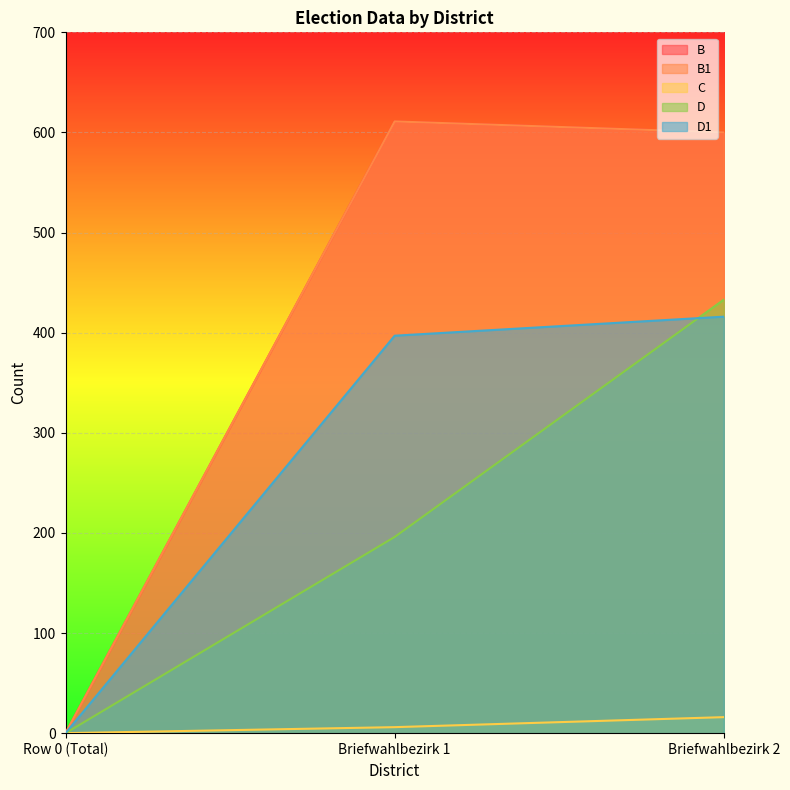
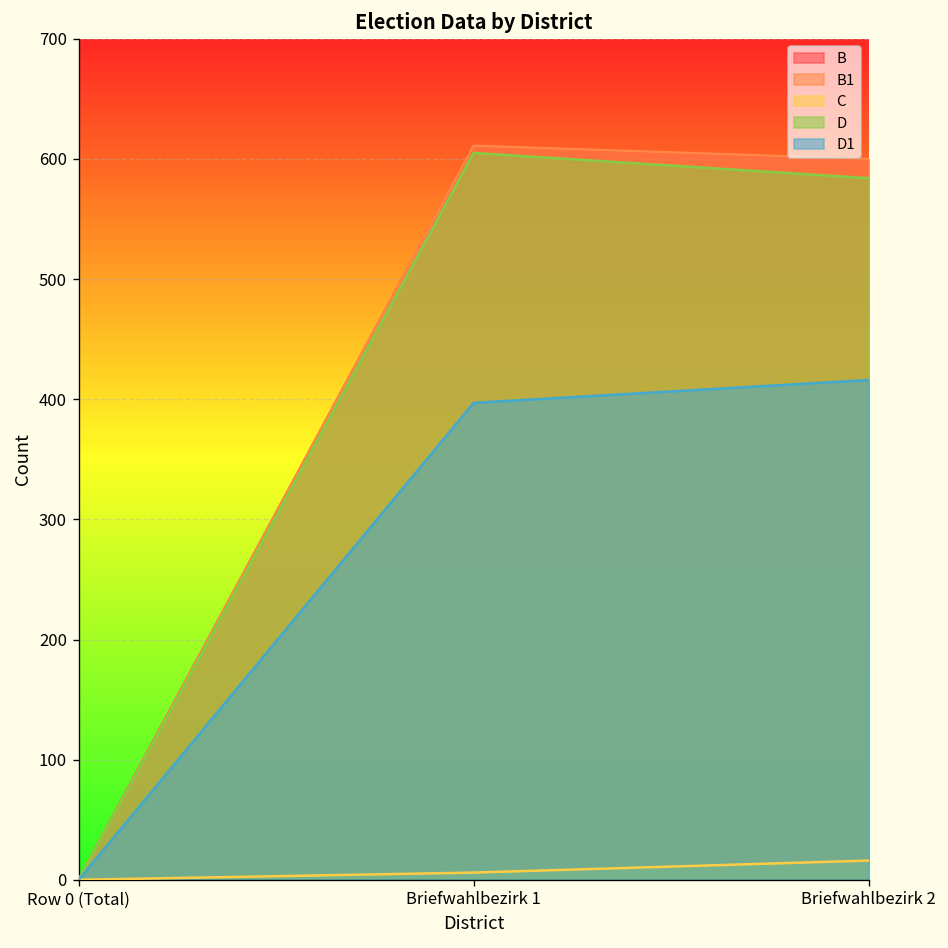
  {
    "D": {
-     "Briefwahlbezirk 1": 196,
-     "Briefwahlbezirk 2": 433
+     "Briefwahlbezirk 1": 605,
+     "Briefwahlbezirk 2": 584
    },
    "D1": {
      "Briefwahlbezirk 1": 397,
      "Briefwahlbezirk 2": 416
    }
  }
